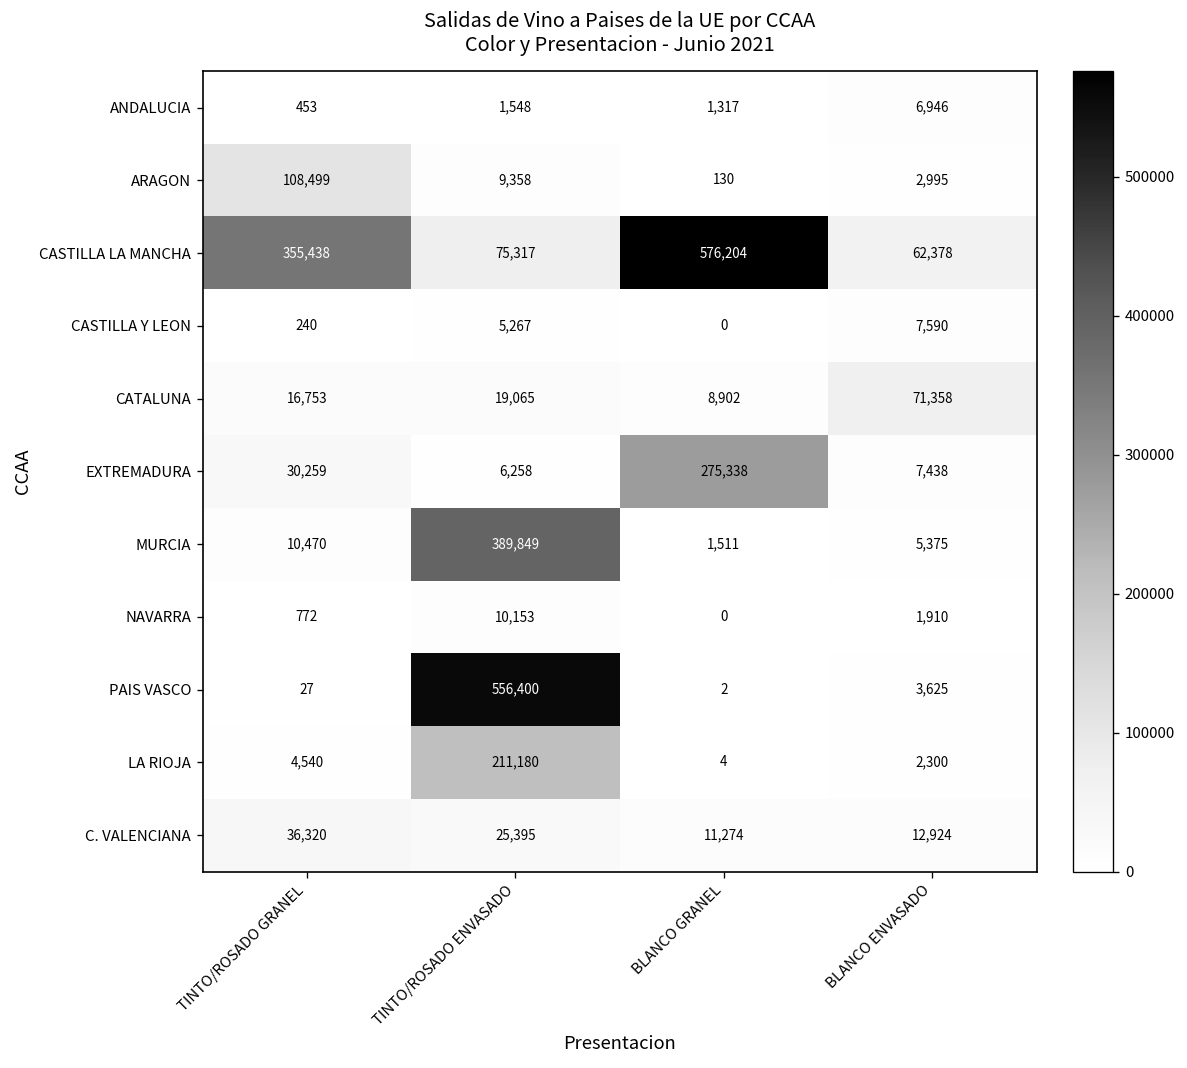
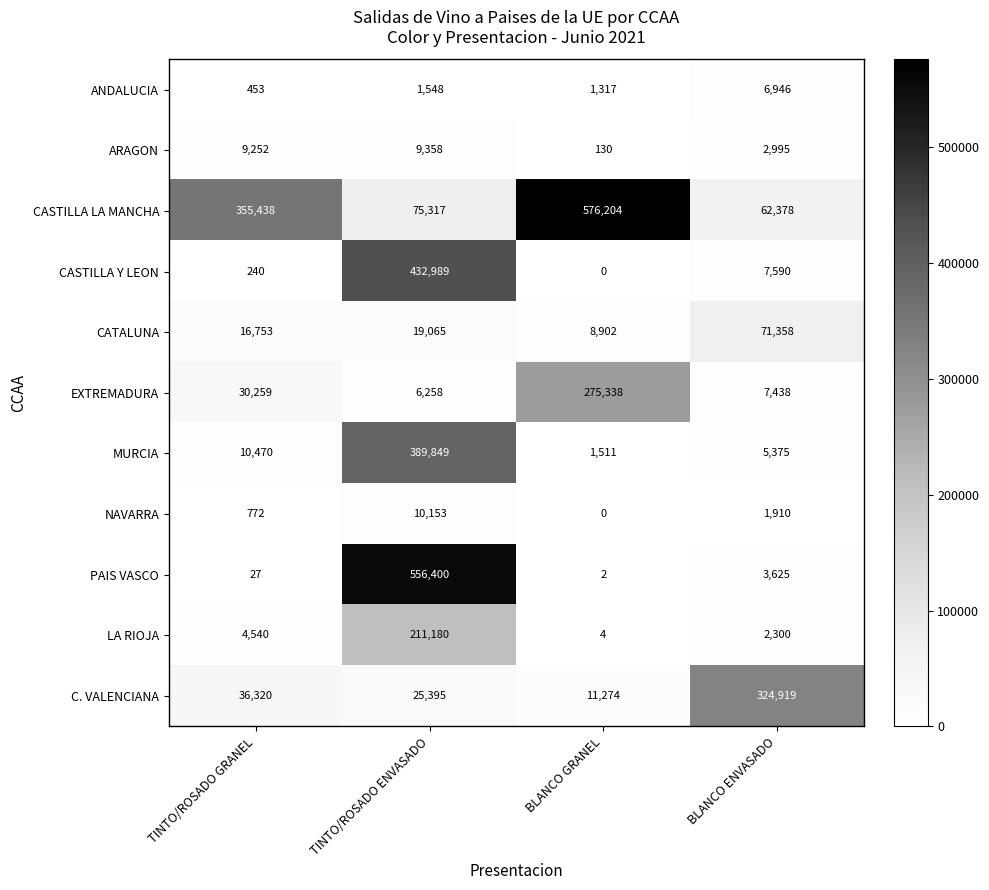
  {
    "ANDALUCIA": {
      "TINTO/ROSADO GRANEL": "453",
      "TINTO/ROSADO ENVASADO": "1,548",
      "BLANCO GRANEL": "1,317",
      "BLANCO ENVASADO": "6,946"
    },
    "ARAGON": {
-     "TINTO/ROSADO GRANEL": "108,499",
+     "TINTO/ROSADO GRANEL": "9,252",
      "TINTO/ROSADO ENVASADO": "9,358",
      "BLANCO GRANEL": "130",
      "BLANCO ENVASADO": "2,995"
    },
    "CASTILLA LA MANCHA": {
      "TINTO/ROSADO GRANEL": "355,438",
      "TINTO/ROSADO ENVASADO": "75,317",
      "BLANCO GRANEL": "576,204",
      "BLANCO ENVASADO": "62,378"
    },
    "CASTILLA Y LEON": {
      "TINTO/ROSADO GRANEL": "240",
-     "TINTO/ROSADO ENVASADO": "5,267",
+     "TINTO/ROSADO ENVASADO": "432,989",
      "BLANCO GRANEL": "0",
      "BLANCO ENVASADO": "7,590"
    },
    "CATALUNA": {
      "TINTO/ROSADO GRANEL": "16,753",
      "TINTO/ROSADO ENVASADO": "19,065",
      "BLANCO GRANEL": "8,902",
      "BLANCO ENVASADO": "71,358"
    },
    "EXTREMADURA": {
      "TINTO/ROSADO GRANEL": "30,259",
      "TINTO/ROSADO ENVASADO": "6,258",
      "BLANCO GRANEL": "275,338",
      "BLANCO ENVASADO": "7,438"
    },
    "MURCIA": {
      "TINTO/ROSADO GRANEL": "10,470",
      "TINTO/ROSADO ENVASADO": "389,849",
      "BLANCO GRANEL": "1,511",
      "BLANCO ENVASADO": "5,375"
    },
    "NAVARRA": {
      "TINTO/ROSADO GRANEL": "772",
      "TINTO/ROSADO ENVASADO": "10,153",
      "BLANCO GRANEL": "0",
      "BLANCO ENVASADO": "1,910"
    },
    "PAIS VASCO": {
      "TINTO/ROSADO GRANEL": "27",
      "TINTO/ROSADO ENVASADO": "556,400",
      "BLANCO GRANEL": "2",
      "BLANCO ENVASADO": "3,625"
    },
    "LA RIOJA": {
      "TINTO/ROSADO GRANEL": "4,540",
      "TINTO/ROSADO ENVASADO": "211,180",
      "BLANCO GRANEL": "4",
      "BLANCO ENVASADO": "2,300"
    },
    "C. VALENCIANA": {
      "TINTO/ROSADO GRANEL": "36,320",
      "TINTO/ROSADO ENVASADO": "25,395",
      "BLANCO GRANEL": "11,274",
-     "BLANCO ENVASADO": "12,924"
+     "BLANCO ENVASADO": "324,919"
    }
  }
